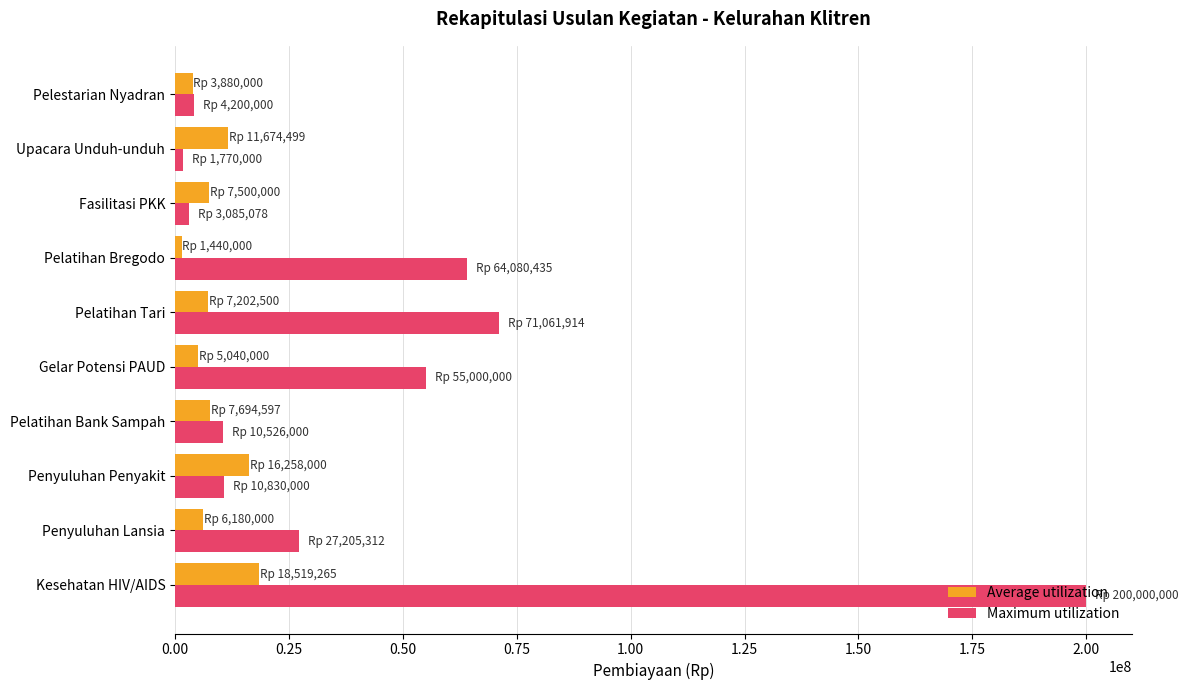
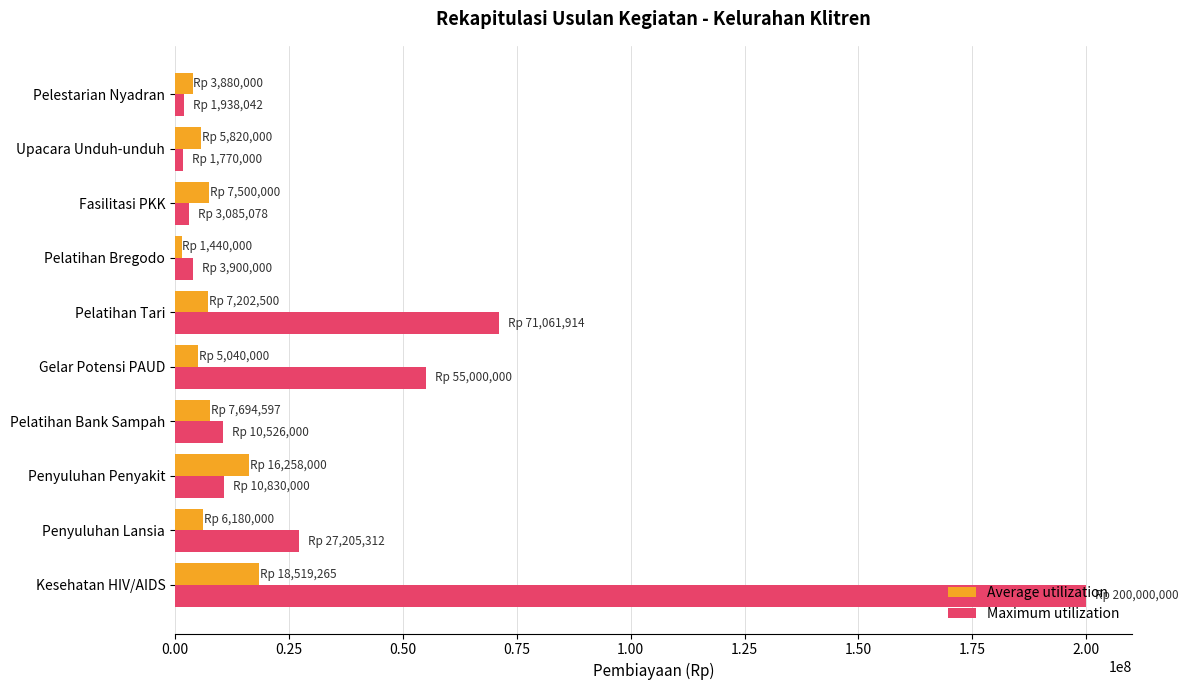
  {
    "Average utilization": {
      "Pelestarian Nyadran": "3,880,000",
-     "Upacara Unduh-unduh": "11,674,499",
+     "Upacara Unduh-unduh": "5,820,000",
      "Fasilitasi PKK": "7,500,000",
      "Pelatihan Bregodo": "1,440,000",
      "Pelatihan Tari": "7,202,500",
      "Gelar Potensi PAUD": "5,040,000",
      "Pelatihan Bank Sampah": "7,694,597",
      "Penyuluhan Penyakit": "16,258,000",
      "Penyuluhan Lansia": "6,180,000",
      "Kesehatan HIV/AIDS": "18,519,265"
    },
    "Maximum utilization": {
-     "Pelestarian Nyadran": "4,200,000",
+     "Pelestarian Nyadran": "1,938,042",
      "Upacara Unduh-unduh": "1,770,000",
      "Fasilitasi PKK": "3,085,078",
-     "Pelatihan Bregodo": "64,080,435",
+     "Pelatihan Bregodo": "3,900,000",
      "Pelatihan Tari": "71,061,914",
      "Gelar Potensi PAUD": "55,000,000",
      "Pelatihan Bank Sampah": "10,526,000",
      "Penyuluhan Penyakit": "10,830,000",
      "Penyuluhan Lansia": "27,205,312",
      "Kesehatan HIV/AIDS": "200,000,000"
    }
  }
